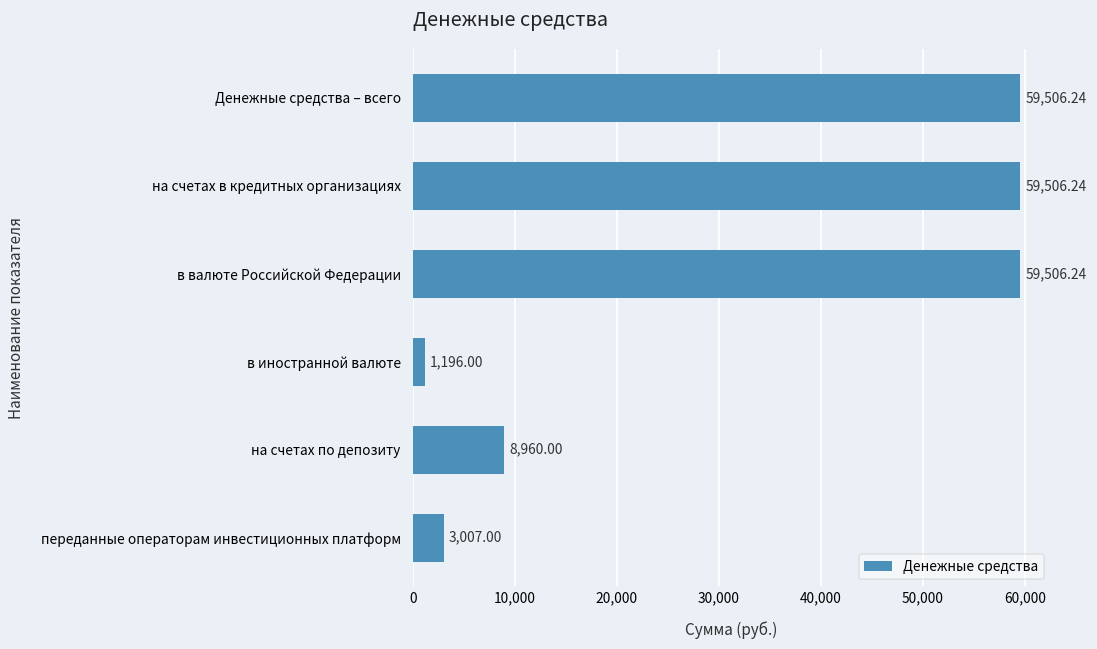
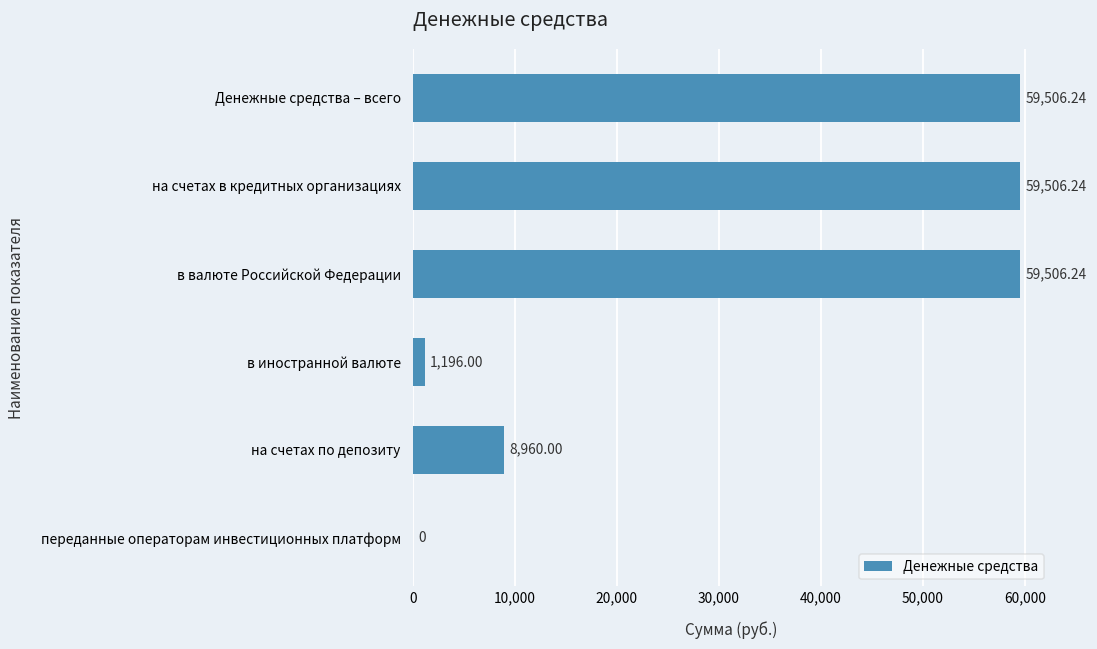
  {
    "Денежные средства – всего": "59,506.24",
    "на счетах в кредитных организациях": "59,506.24",
    "в валюте Российской Федерации": "59,506.24",
    "в иностранной валюте": "1,196.00",
    "на счетах по депозиту": "8,960.00",
-   "переданные операторам инвестиционных платформ": "3,007.00"
+   "переданные операторам инвестиционных платформ": "0"
  }
